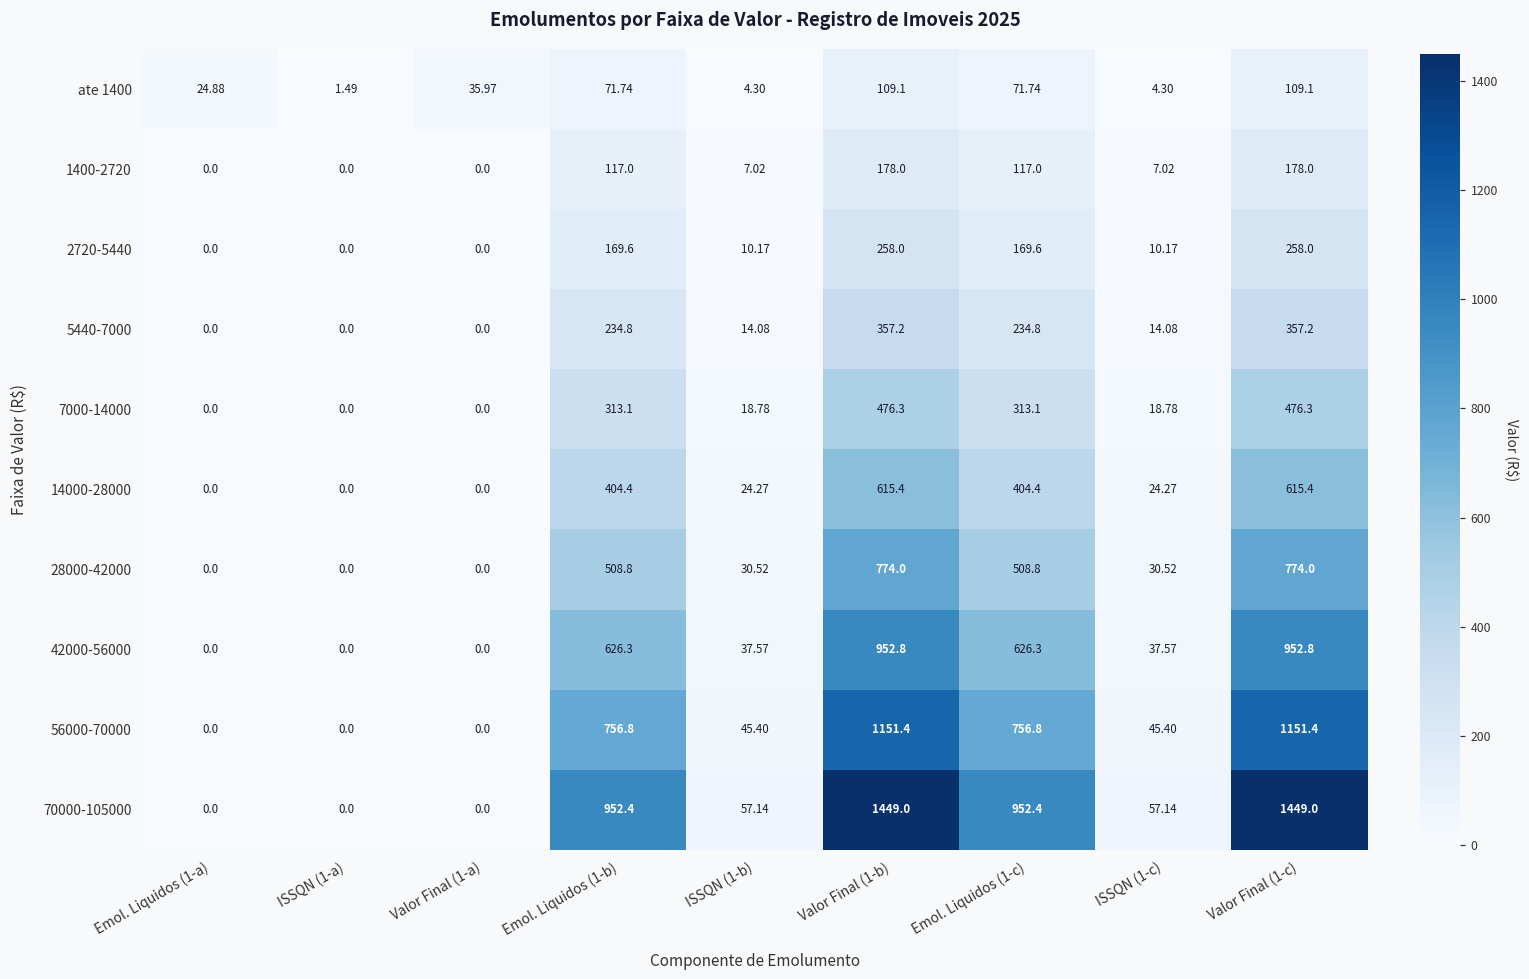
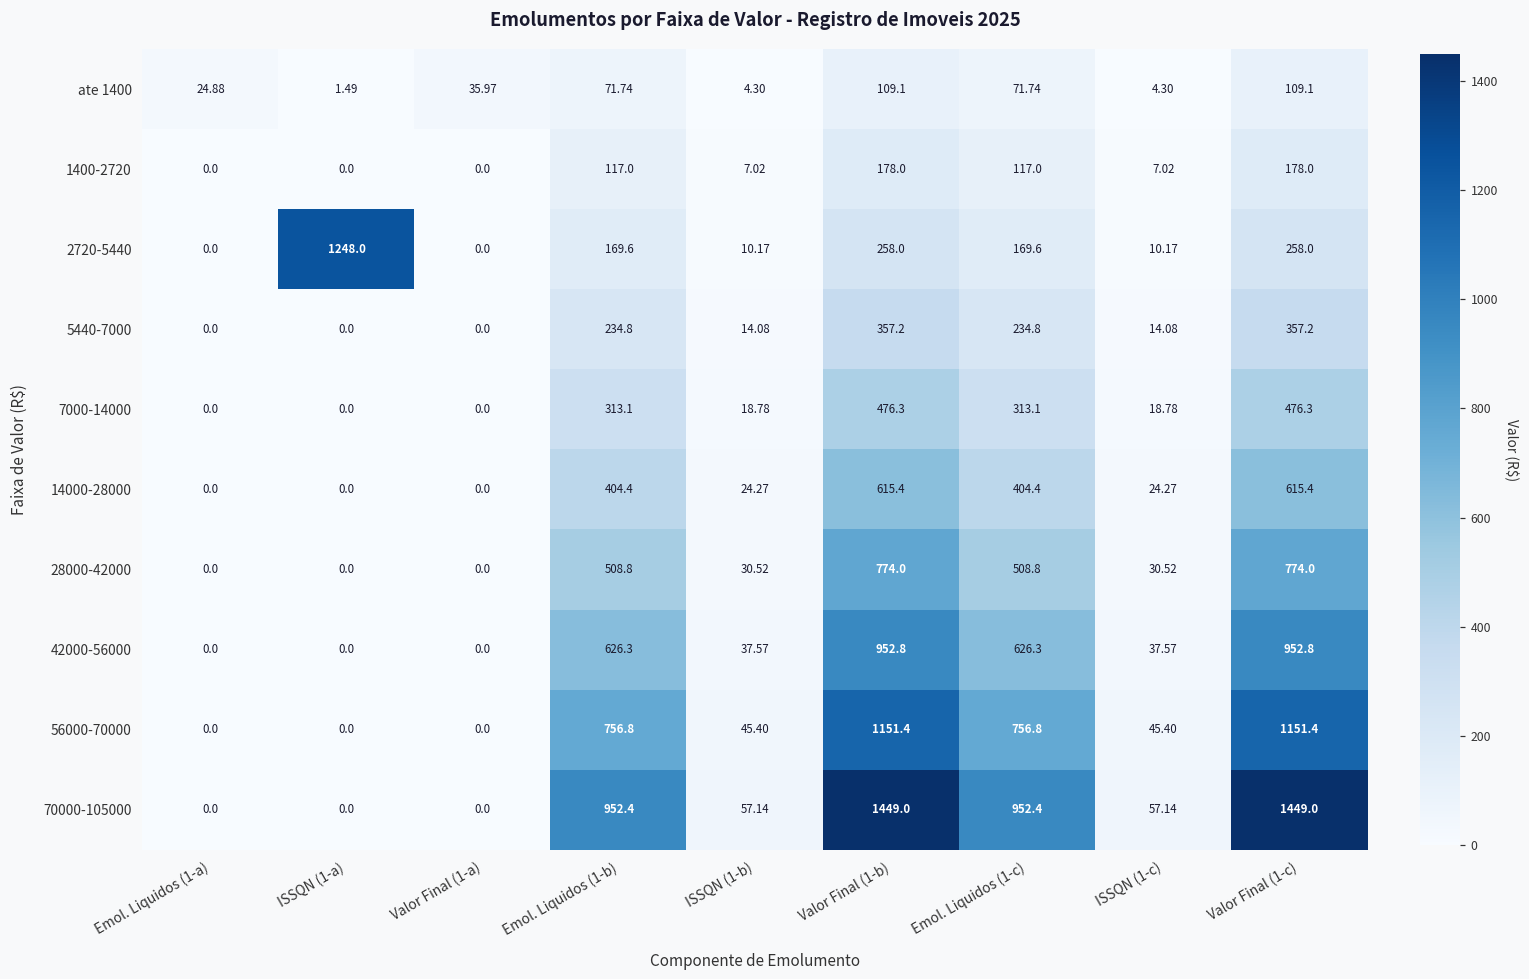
  {
    "ate 1400": {
      "Emol. Liquidos (1-a)": 24.88,
      "ISSQN (1-a)": 1.49,
      "Valor Final (1-a)": 35.97,
      "Emol. Liquidos (1-b)": 71.74,
      "ISSQN (1-b)": 4.30,
      "Valor Final (1-b)": 109.1,
      "Emol. Liquidos (1-c)": 71.74,
      "ISSQN (1-c)": 4.30,
      "Valor Final (1-c)": 109.1
    },
    "1400-2720": {
      "Emol. Liquidos (1-a)": 0.0,
      "ISSQN (1-a)": 0.0,
      "Valor Final (1-a)": 0.0,
      "Emol. Liquidos (1-b)": 117.0,
      "ISSQN (1-b)": 7.02,
      "Valor Final (1-b)": 178.0,
      "Emol. Liquidos (1-c)": 117.0,
      "ISSQN (1-c)": 7.02,
      "Valor Final (1-c)": 178.0
    },
    "2720-5440": {
      "Emol. Liquidos (1-a)": 0.0,
-     "ISSQN (1-a)": 0.0,
+     "ISSQN (1-a)": 1248.0,
      "Valor Final (1-a)": 0.0,
      "Emol. Liquidos (1-b)": 169.6,
      "ISSQN (1-b)": 10.17,
      "Valor Final (1-b)": 258.0,
      "Emol. Liquidos (1-c)": 169.6,
      "ISSQN (1-c)": 10.17,
      "Valor Final (1-c)": 258.0
    },
    "5440-7000": {
      "Emol. Liquidos (1-a)": 0.0,
      "ISSQN (1-a)": 0.0,
      "Valor Final (1-a)": 0.0,
      "Emol. Liquidos (1-b)": 234.8,
      "ISSQN (1-b)": 14.08,
      "Valor Final (1-b)": 357.2,
      "Emol. Liquidos (1-c)": 234.8,
      "ISSQN (1-c)": 14.08,
      "Valor Final (1-c)": 357.2
    },
    "7000-14000": {
      "Emol. Liquidos (1-a)": 0.0,
      "ISSQN (1-a)": 0.0,
      "Valor Final (1-a)": 0.0,
      "Emol. Liquidos (1-b)": 313.1,
      "ISSQN (1-b)": 18.78,
      "Valor Final (1-b)": 476.3,
      "Emol. Liquidos (1-c)": 313.1,
      "ISSQN (1-c)": 18.78,
      "Valor Final (1-c)": 476.3
    },
    "14000-28000": {
      "Emol. Liquidos (1-a)": 0.0,
      "ISSQN (1-a)": 0.0,
      "Valor Final (1-a)": 0.0,
      "Emol. Liquidos (1-b)": 404.4,
      "ISSQN (1-b)": 24.27,
      "Valor Final (1-b)": 615.4,
      "Emol. Liquidos (1-c)": 404.4,
      "ISSQN (1-c)": 24.27,
      "Valor Final (1-c)": 615.4
    },
    "28000-42000": {
      "Emol. Liquidos (1-a)": 0.0,
      "ISSQN (1-a)": 0.0,
      "Valor Final (1-a)": 0.0,
      "Emol. Liquidos (1-b)": 508.8,
      "ISSQN (1-b)": 30.52,
      "Valor Final (1-b)": 774.0,
      "Emol. Liquidos (1-c)": 508.8,
      "ISSQN (1-c)": 30.52,
      "Valor Final (1-c)": 774.0
    },
    "42000-56000": {
      "Emol. Liquidos (1-a)": 0.0,
      "ISSQN (1-a)": 0.0,
      "Valor Final (1-a)": 0.0,
      "Emol. Liquidos (1-b)": 626.3,
      "ISSQN (1-b)": 37.57,
      "Valor Final (1-b)": 952.8,
      "Emol. Liquidos (1-c)": 626.3,
      "ISSQN (1-c)": 37.57,
      "Valor Final (1-c)": 952.8
    },
    "56000-70000": {
      "Emol. Liquidos (1-a)": 0.0,
      "ISSQN (1-a)": 0.0,
      "Valor Final (1-a)": 0.0,
      "Emol. Liquidos (1-b)": 756.8,
      "ISSQN (1-b)": 45.40,
      "Valor Final (1-b)": 1151.4,
      "Emol. Liquidos (1-c)": 756.8,
      "ISSQN (1-c)": 45.40,
      "Valor Final (1-c)": 1151.4
    },
    "70000-105000": {
      "Emol. Liquidos (1-a)": 0.0,
      "ISSQN (1-a)": 0.0,
      "Valor Final (1-a)": 0.0,
      "Emol. Liquidos (1-b)": 952.4,
      "ISSQN (1-b)": 57.14,
      "Valor Final (1-b)": 1449.0,
      "Emol. Liquidos (1-c)": 952.4,
      "ISSQN (1-c)": 57.14,
      "Valor Final (1-c)": 1449.0
    }
  }
